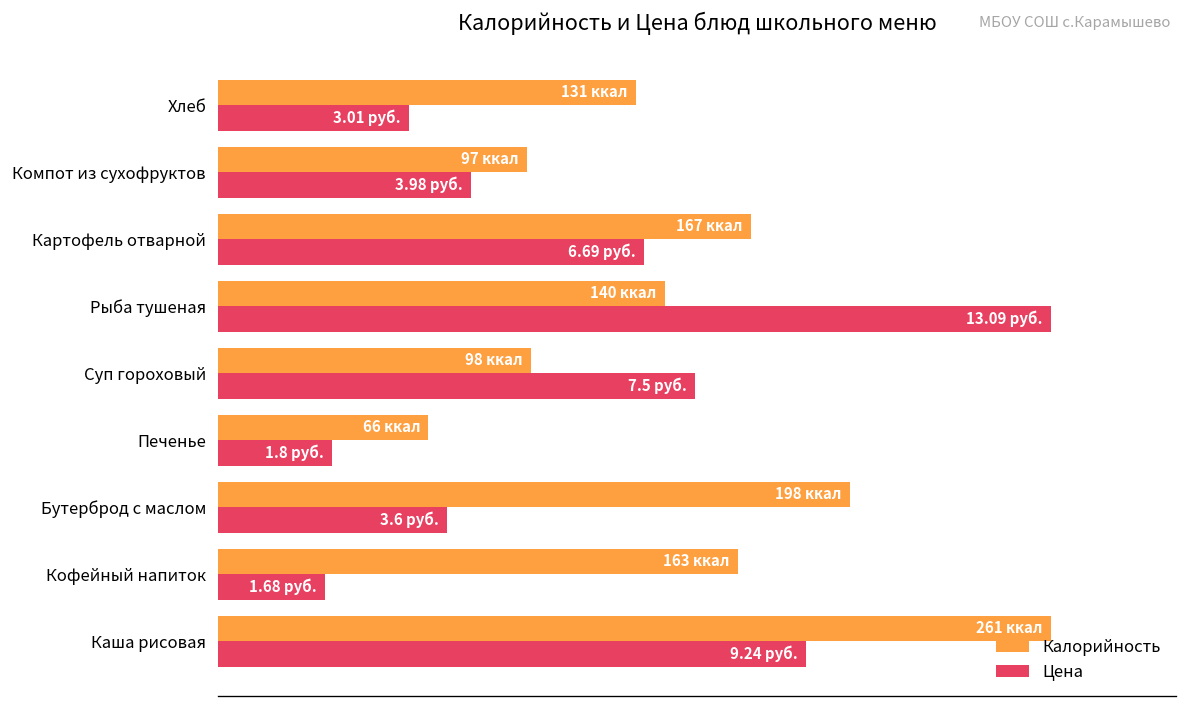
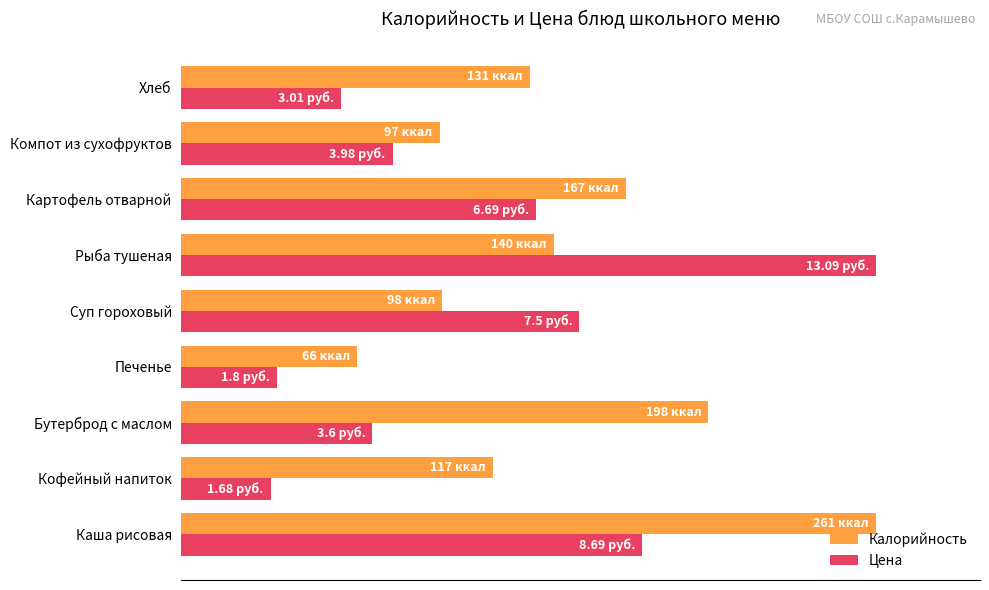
  {
    "Калорийность": {
-     "Кофейный напиток": 163
+     "Кофейный напиток": 117
    },
    "Цена": {
-     "Каша рисовая": 9.24
+     "Каша рисовая": 8.69
    }
  }
